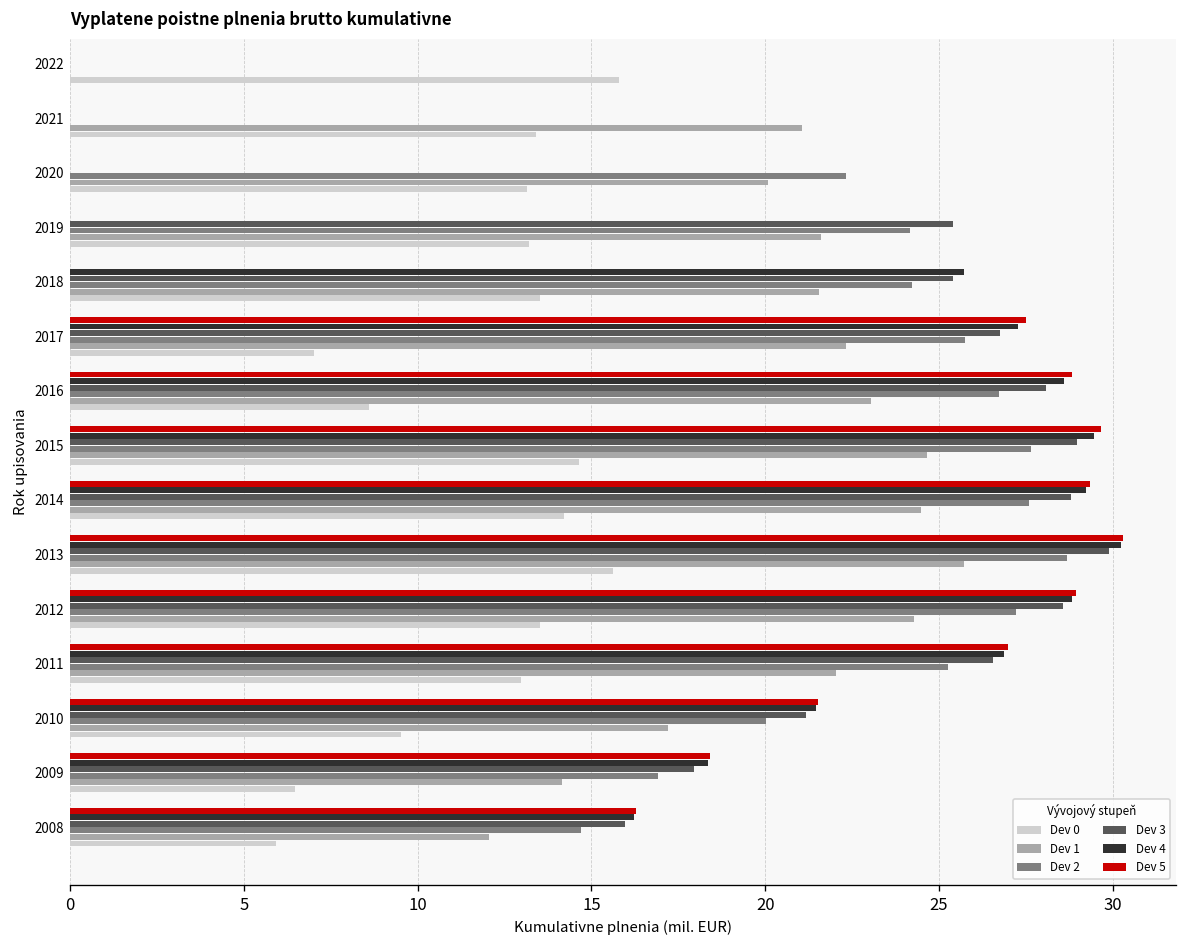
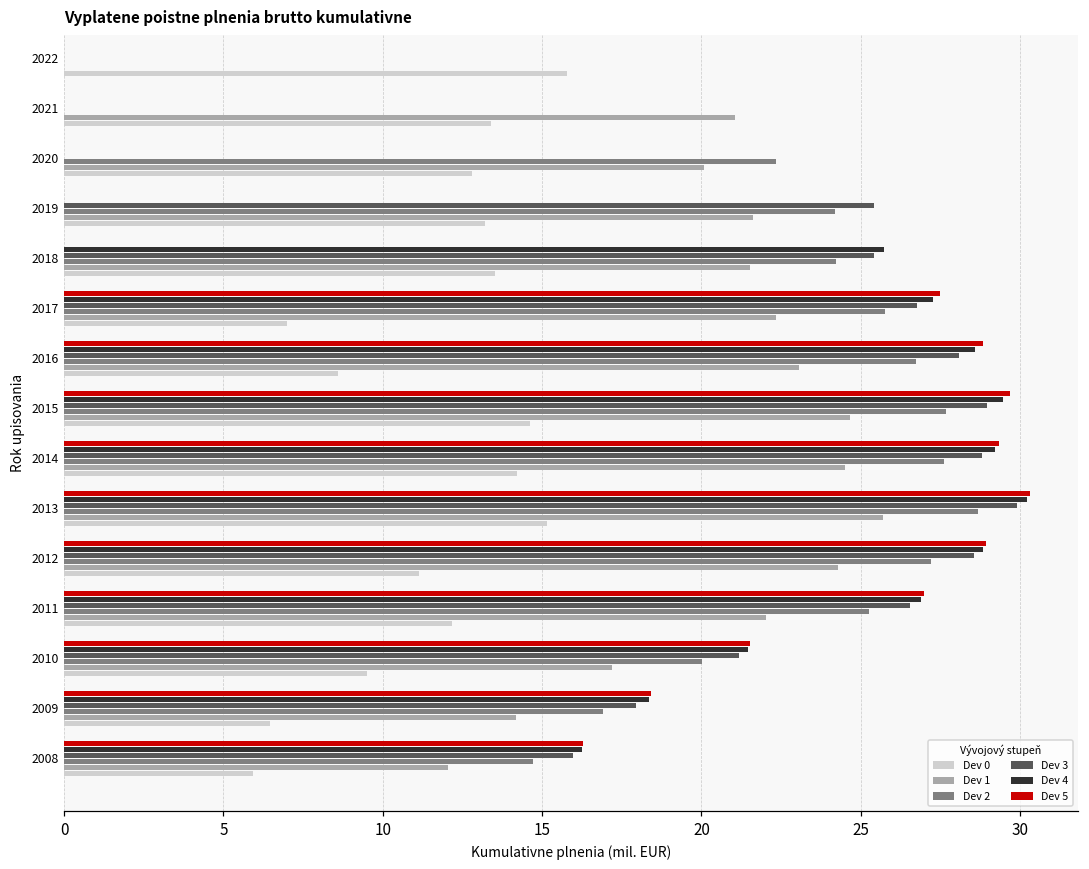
  {
    "Dev 0": {
      "2022": 15.8,
      "2021": 13.4,
-     "2020": 13.2,
+     "2020": 12.8,
      "2019": 13.2,
      "2018": 13.5,
      "2017": 7.0,
      "2016": 8.6,
      "2015": 14.6,
      "2014": 14.2,
-     "2013": 15.6,
-     "2012": 13.5,
-     "2011": 13.0,
+     "2013": 15.2,
+     "2012": 11.2,
+     "2011": 12.2,
      "2010": 9.5,
      "2009": 6.5,
      "2008": 5.9
    }
  }
